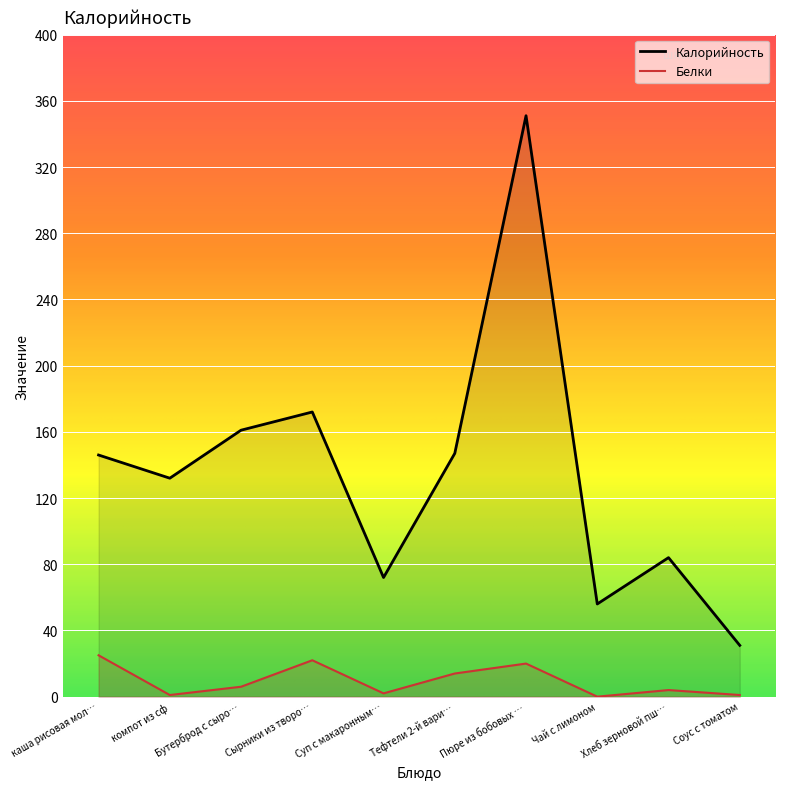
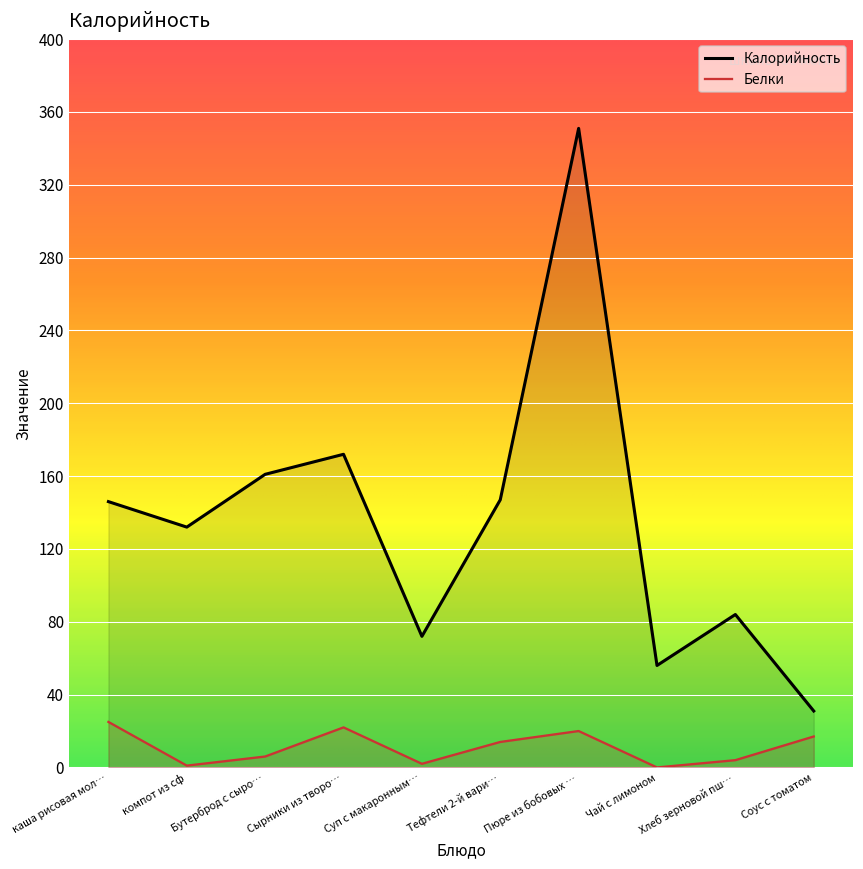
  {
    "Калорийность": {
      "каша рисовая мол…": 146,
      "компот из сф": 132,
      "Бутерброд с сыро…": 161,
      "Сырники из творо…": 172,
      "Суп с макаронным…": 72,
      "Тефтели 2-й вари…": 147,
      "Пюре из бобовых …": 351,
      "Чай с лимоном": 56,
      "Хлеб зерновой пш…": 84,
      "Соус с томатом": 31
    },
    "Белки": {
      "каша рисовая мол…": 25,
      "компот из сф": 1,
      "Бутерброд с сыро…": 6,
      "Сырники из творо…": 22,
      "Суп с макаронным…": 2,
      "Тефтели 2-й вари…": 14,
      "Пюре из бобовых …": 20,
      "Чай с лимоном": 0,
      "Хлеб зерновой пш…": 4,
-     "Соус с томатом": 1
+     "Соус с томатом": 17
    }
  }
